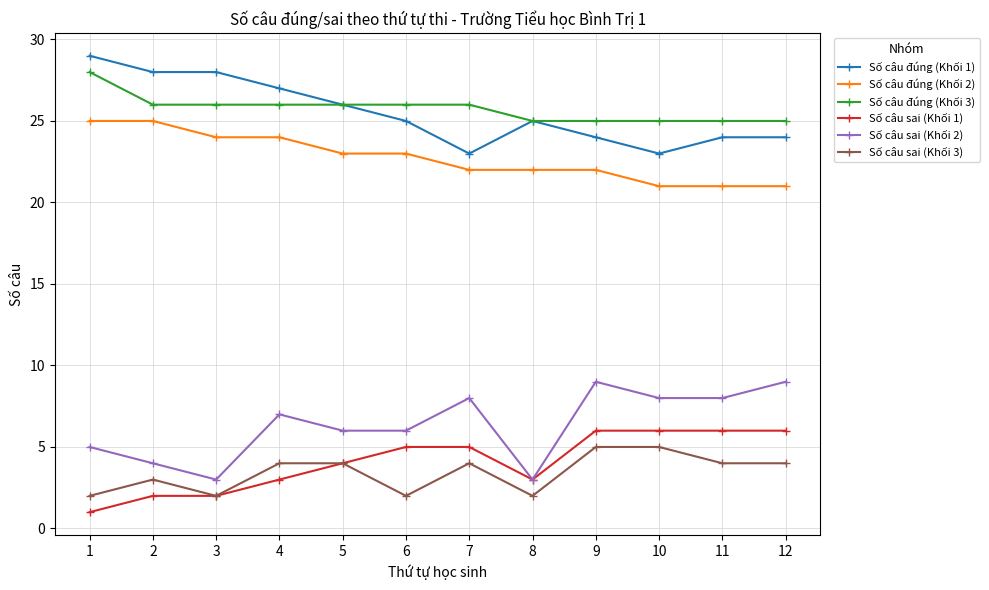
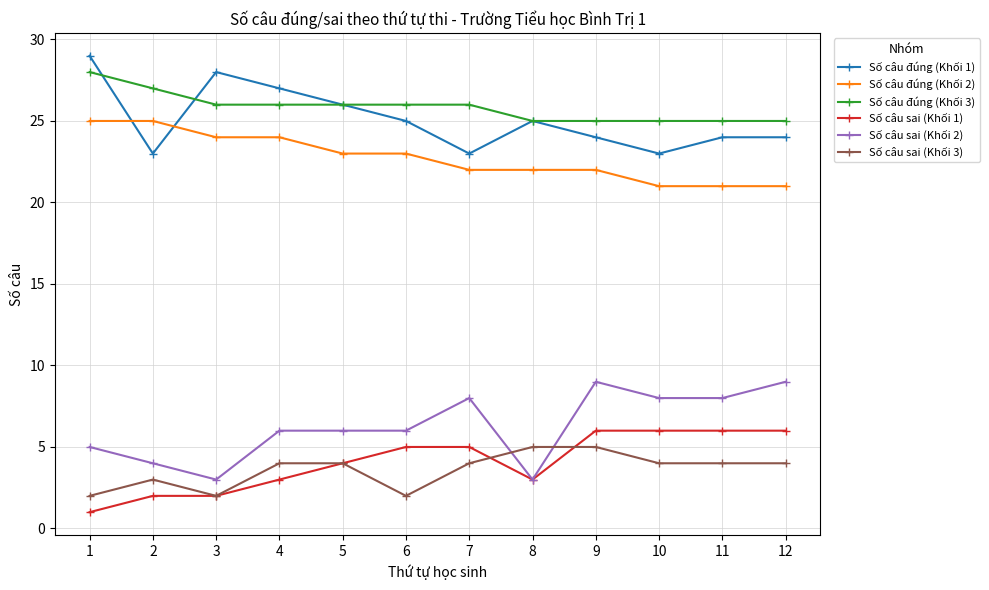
  {
    "Số câu đúng (Khối 1)": {
      "1": 29,
-     "2": 28,
+     "2": 23,
      "3": 28,
      "4": 27,
      "6": 25,
      "7": 23,
      "9": 24,
      "10": 23,
      "11": 24,
      "12": 24
    },
    "Số câu đúng (Khối 2)": {
      "1": 25,
      "2": 25,
      "3": 24,
      "4": 24,
      "5": 23,
      "6": 23,
      "7": 22,
      "8": 22,
      "9": 22,
      "10": 21,
      "11": 21,
      "12": 21
    },
    "Số câu đúng (Khối 3)": {
      "1": 28,
-     "2": 26,
+     "2": 27,
      "3": 26,
      "4": 26,
      "6": 26,
      "7": 26,
      "9": 25,
      "10": 25,
      "11": 25,
      "12": 25
    },
    "Số câu sai (Khối 1)": {
      "1": 1,
      "2": 2,
      "4": 3,
      "6": 5,
      "7": 5,
      "9": 6,
      "10": 6,
      "11": 6,
      "12": 6
    },
    "Số câu sai (Khối 2)": {
      "1": 5,
      "2": 4,
      "3": 3,
-     "4": 7,
+     "4": 6,
      "5": 6,
      "6": 6,
      "7": 8,
      "9": 9,
      "10": 8,
      "11": 8,
      "12": 9
    },
    "Số câu sai (Khối 3)": {
      "1": 2,
      "2": 3,
      "4": 4,
      "6": 2,
      "7": 4,
-     "8": 2,
+     "8": 5,
      "9": 5,
-     "10": 5,
+     "10": 4,
      "11": 4,
      "12": 4
    }
  }
